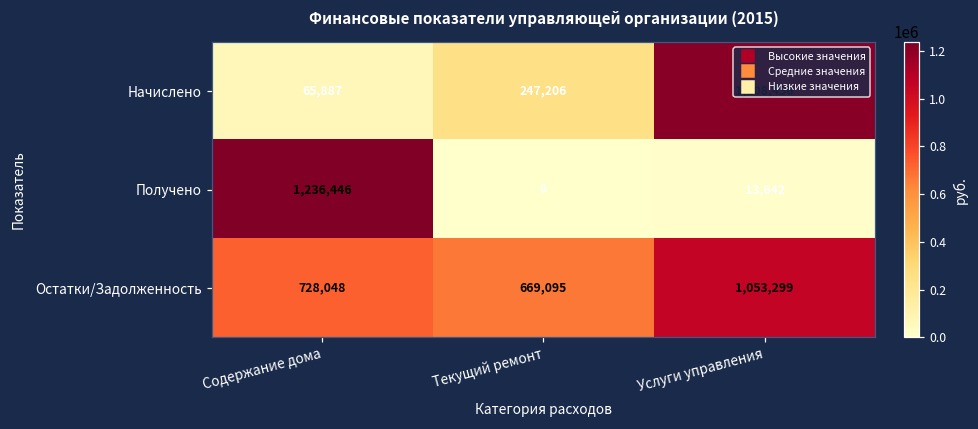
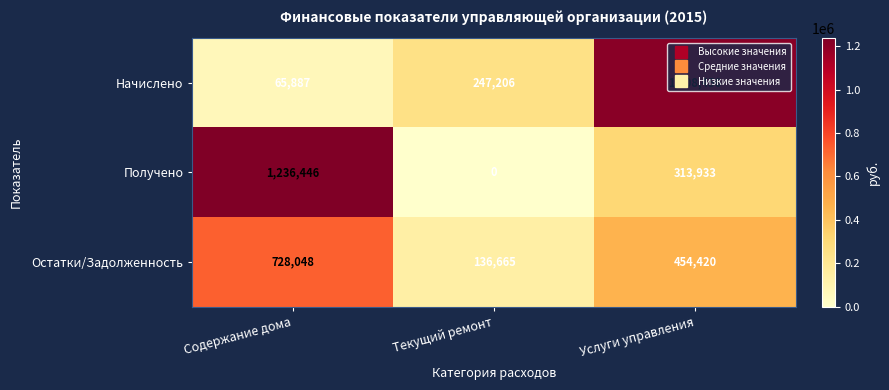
  {
    "Начислено": {
      "Содержание дома": "65,887",
      "Текущий ремонт": "247,206"
    },
    "Получено": {
      "Содержание дома": "1,236,446",
      "Текущий ремонт": "0",
-     "Услуги управления": "13,642"
+     "Услуги управления": "313,933"
    },
    "Остатки/Задолженность": {
      "Содержание дома": "728,048",
-     "Текущий ремонт": "669,095",
-     "Услуги управления": "1,053,299"
+     "Текущий ремонт": "136,665",
+     "Услуги управления": "454,420"
    }
  }
